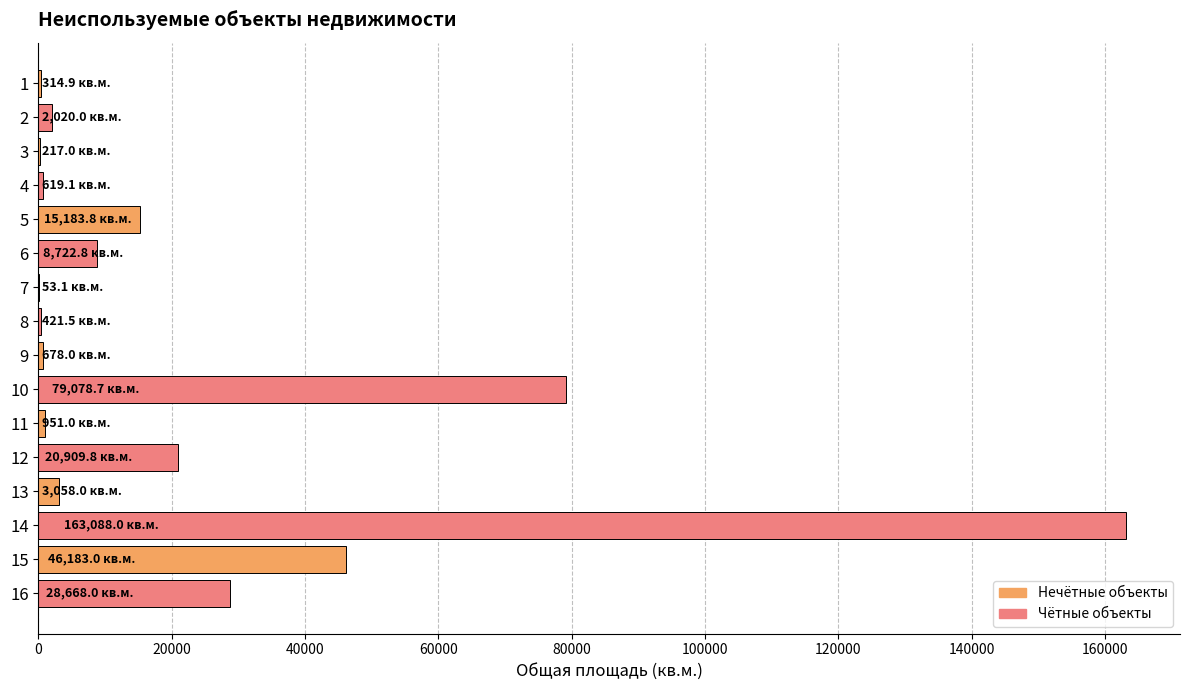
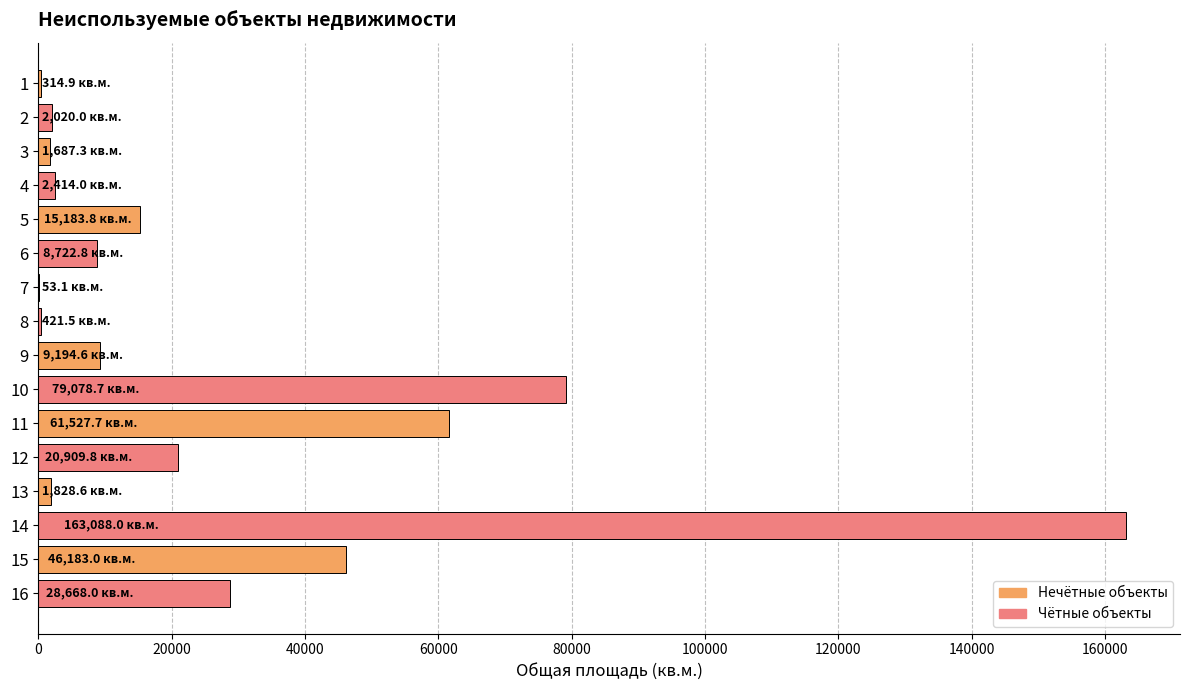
  {
    "1": "314.9",
    "2": "2,020.0",
-   "3": "217.0",
-   "4": "619.1",
+   "3": "1,687.3",
+   "4": "2,414.0",
    "5": "15,183.8",
    "6": "8,722.8",
    "7": "53.1",
    "8": "421.5",
-   "9": "678.0",
+   "9": "9,194.6",
    "10": "79,078.7",
-   "11": "951.0",
+   "11": "61,527.7",
    "12": "20,909.8",
-   "13": "3,058.0",
+   "13": "1,828.6",
    "14": "163,088.0",
    "15": "46,183.0",
    "16": "28,668.0"
  }
